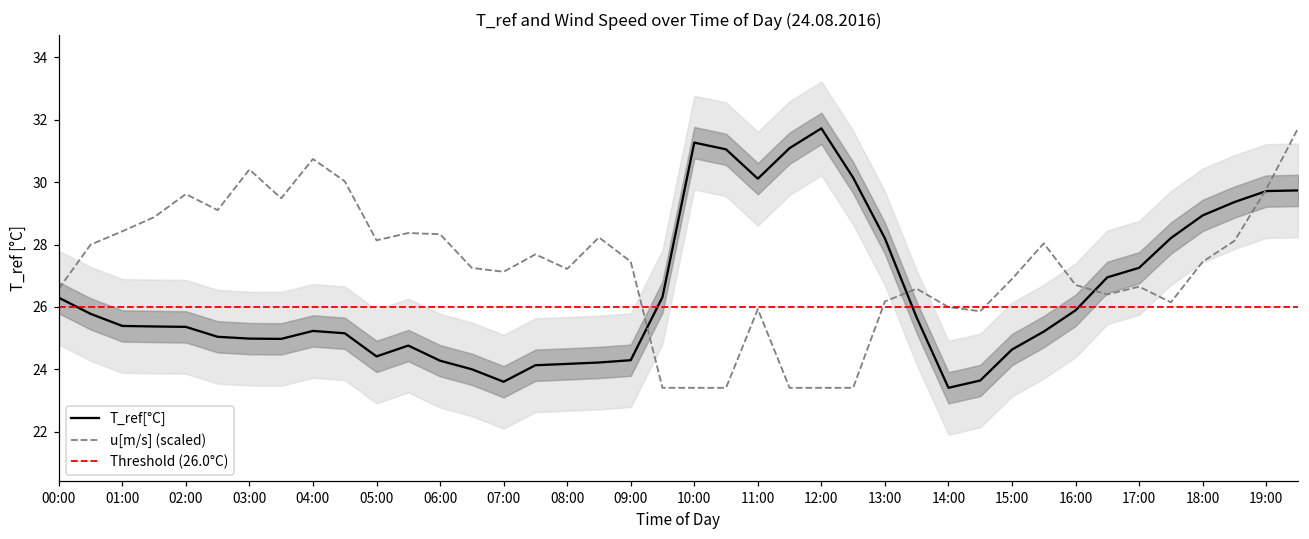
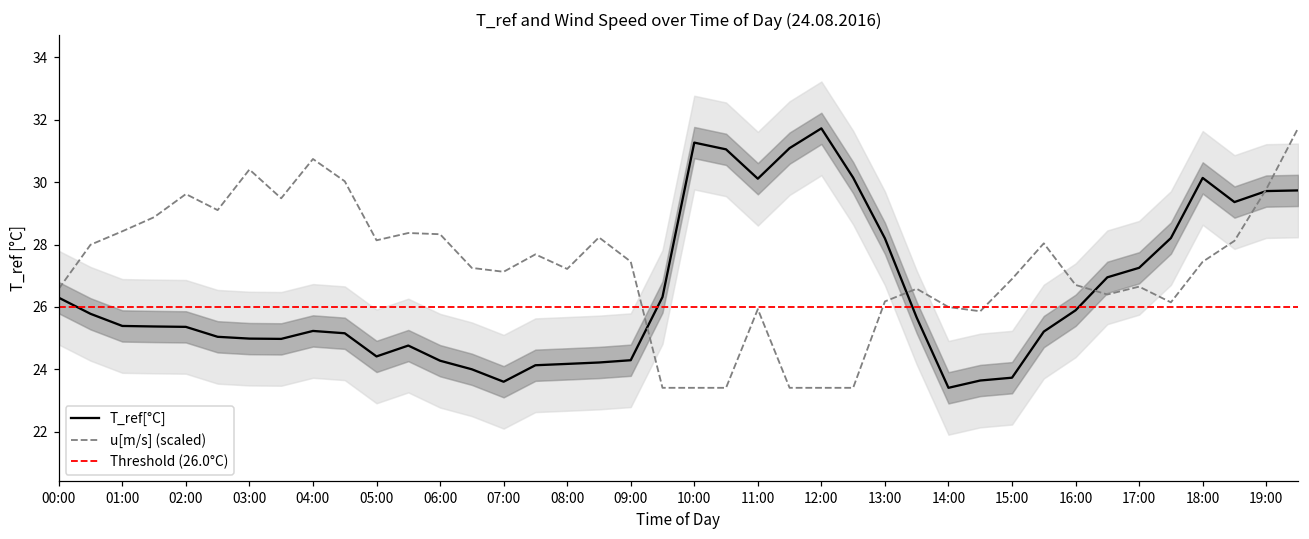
  {
    "T_ref[°C]": {
      "00:00": 26.3,
      "01:00": 25.4,
      "02:00": 25.4,
      "03:00": 25.0,
      "04:00": 25.2,
      "05:00": 24.4,
      "06:00": 24.3,
      "07:00": 23.6,
      "08:00": 24.2,
      "09:00": 24.3,
      "10:00": 31.3,
      "11:00": 30.1,
      "12:00": 31.7,
      "13:00": 28.2,
      "14:00": 23.4,
-     "15:00": 24.6,
+     "15:00": 23.7,
      "16:00": 25.9,
      "17:00": 27.3,
-     "18:00": 28.9
+     "18:00": 30.1
    }
  }
